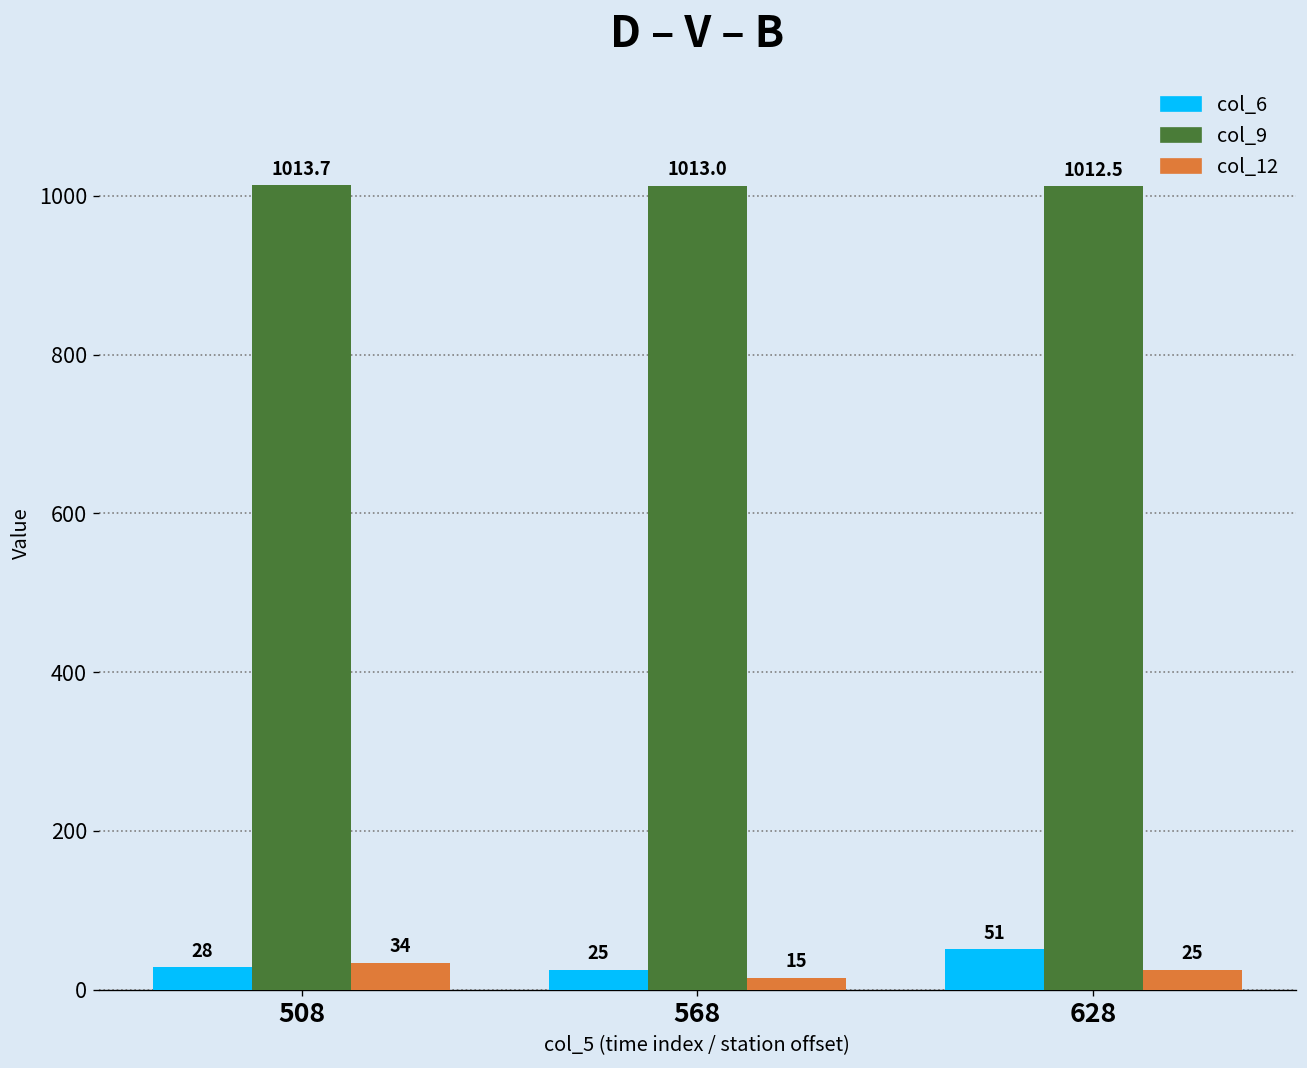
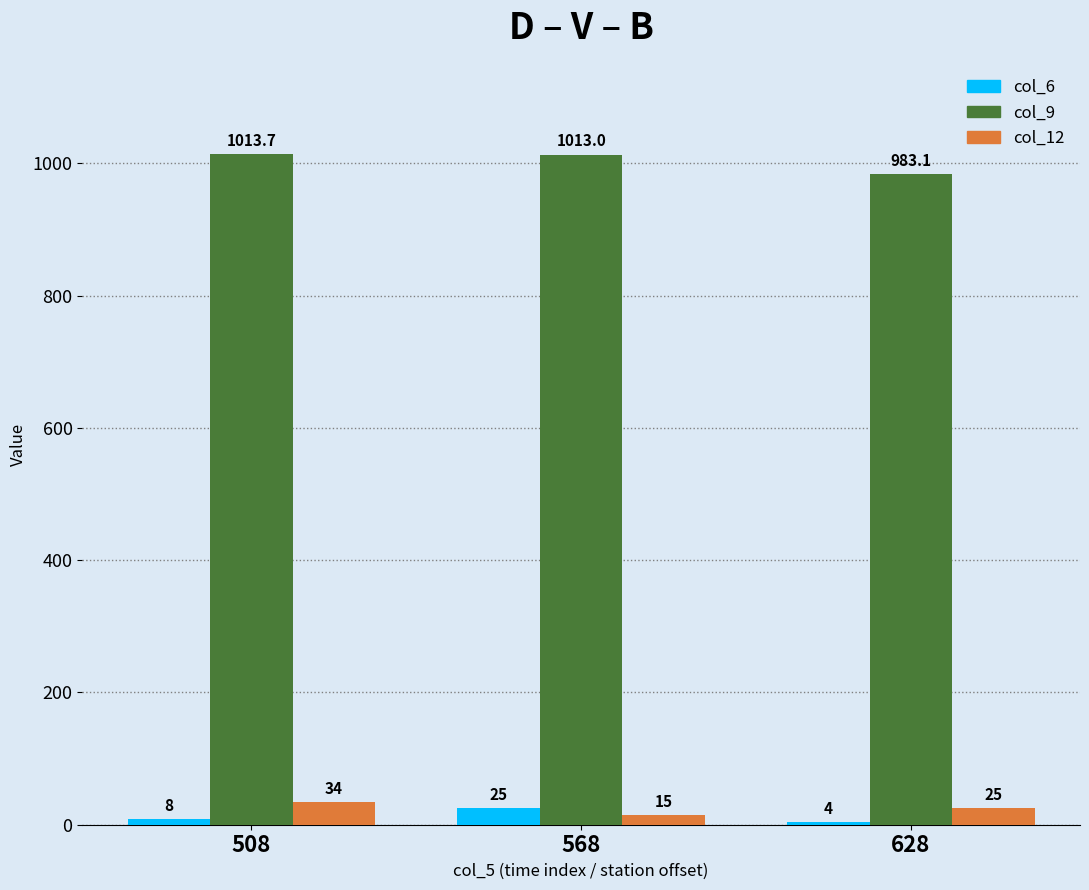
  {
    "col_6": {
-     "508": 28,
+     "508": 8,
      "568": 25,
-     "628": 51
+     "628": 4
    },
    "col_9": {
      "508": 1013.7,
      "568": 1013.0,
-     "628": 1012.5
+     "628": 983.1
    },
    "col_12": {
      "508": 34,
      "568": 15,
      "628": 25
    }
  }
